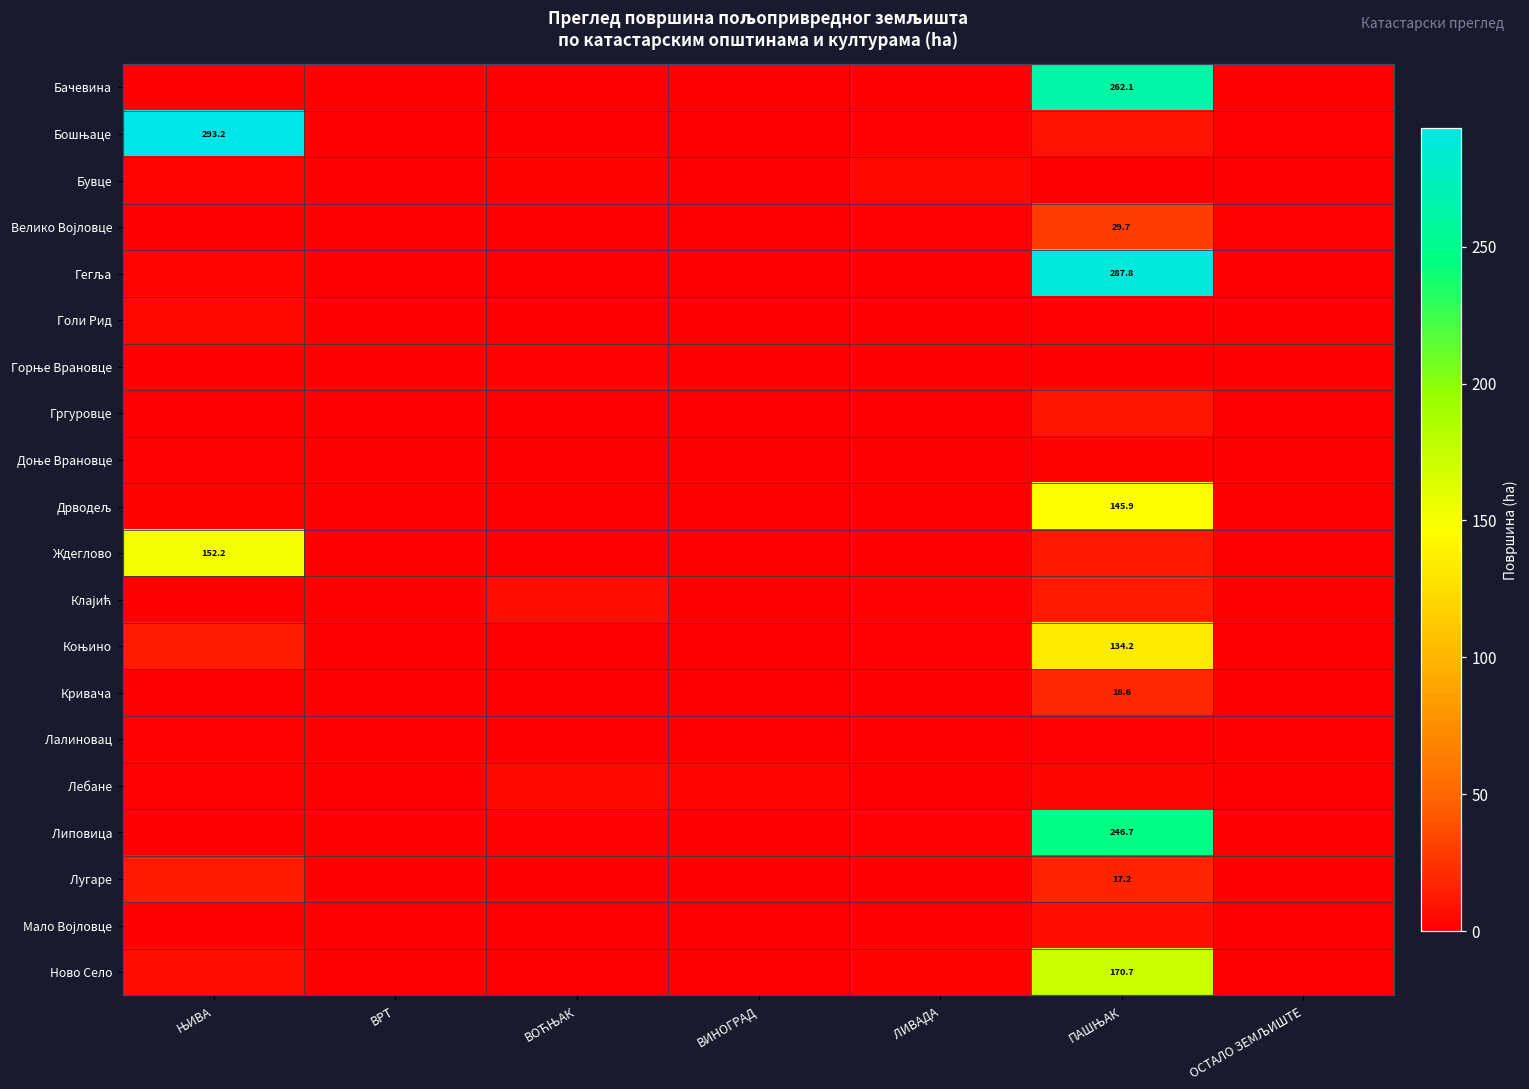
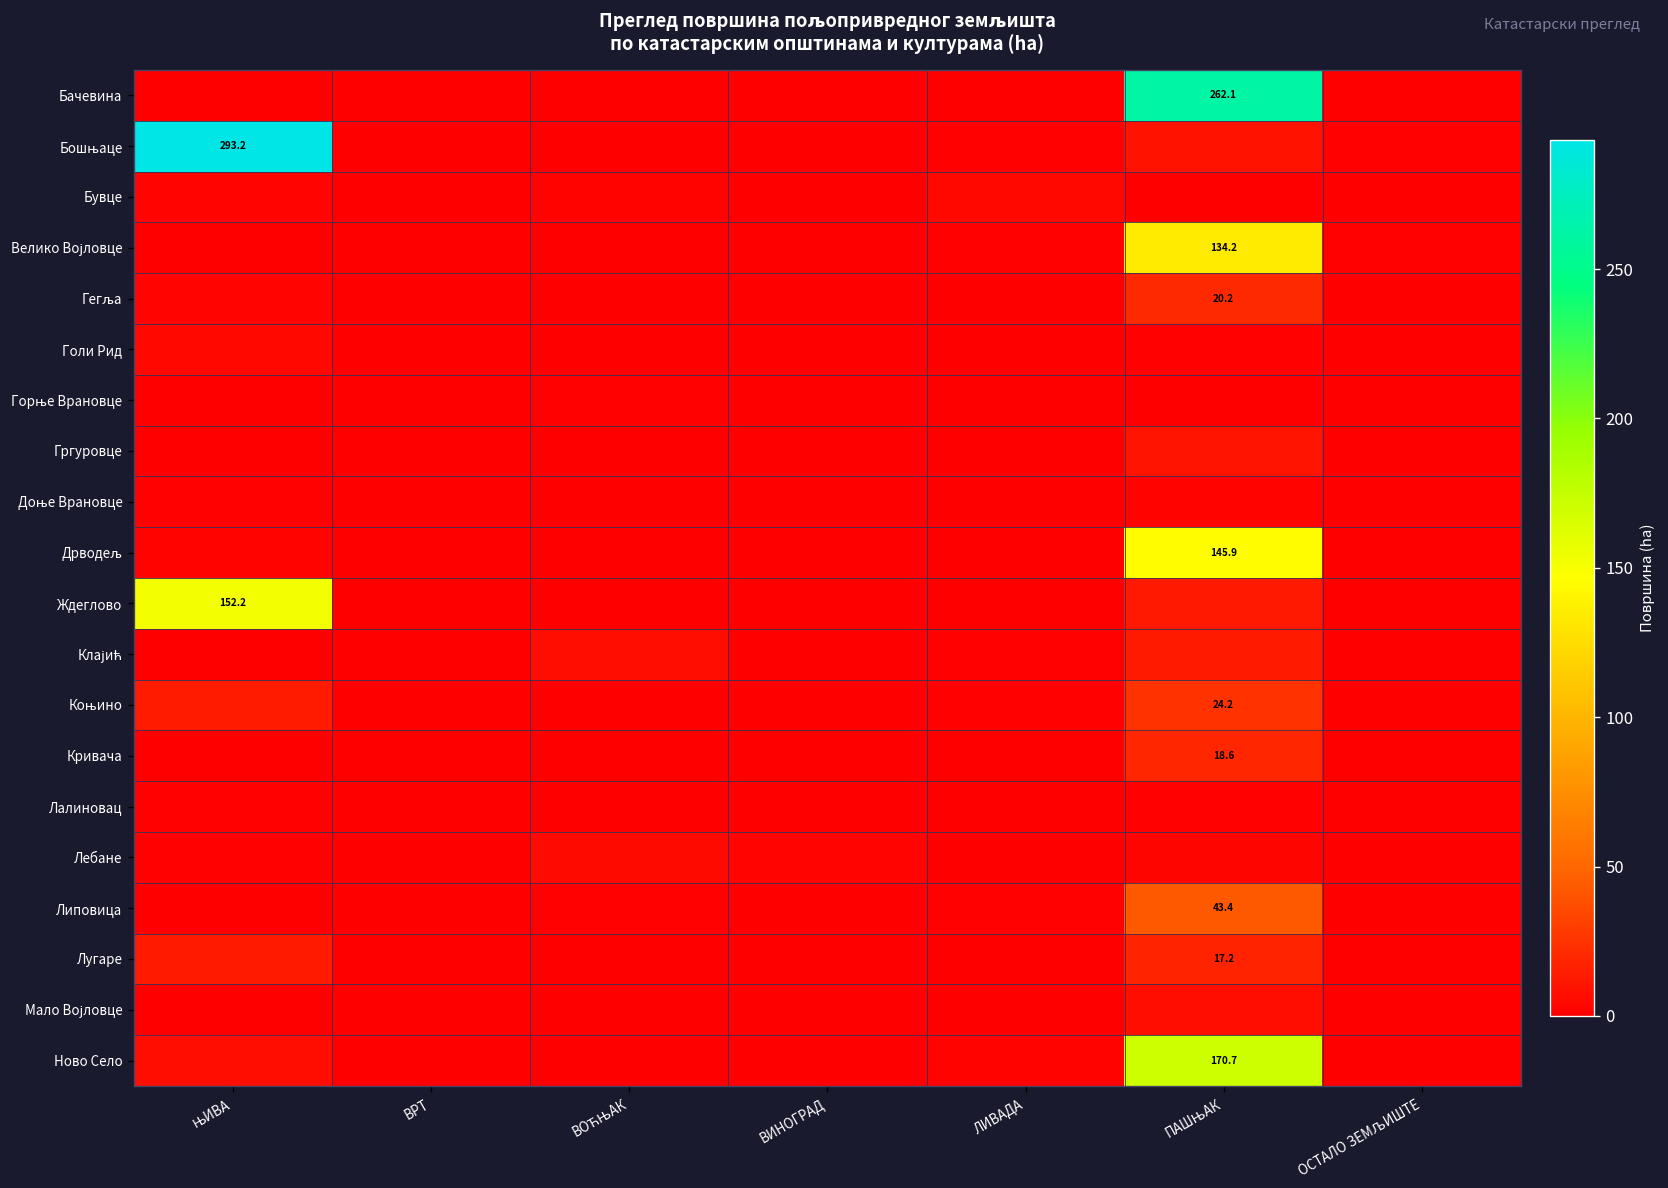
  {
    "Бачевина": {
      "ПАШЊАК": 262.1
    },
    "Бошњаце": {
      "ЊИВА": 293.2
    },
    "Велико Војловце": {
-     "ПАШЊАК": 29.7
+     "ПАШЊАК": 134.2
    },
    "Гегља": {
-     "ПАШЊАК": 287.8
+     "ПАШЊАК": 20.2
    },
    "Дрводељ": {
      "ПАШЊАК": 145.9
    },
    "Ждеглово": {
      "ЊИВА": 152.2
    },
    "Коњино": {
-     "ПАШЊАК": 134.2
+     "ПАШЊАК": 24.2
    },
    "Кривача": {
      "ПАШЊАК": 18.6
    },
    "Липовица": {
-     "ПАШЊАК": 246.7
+     "ПАШЊАК": 43.4
    },
    "Лугаре": {
      "ПАШЊАК": 17.2
    },
    "Ново Село": {
      "ПАШЊАК": 170.7
    }
  }
